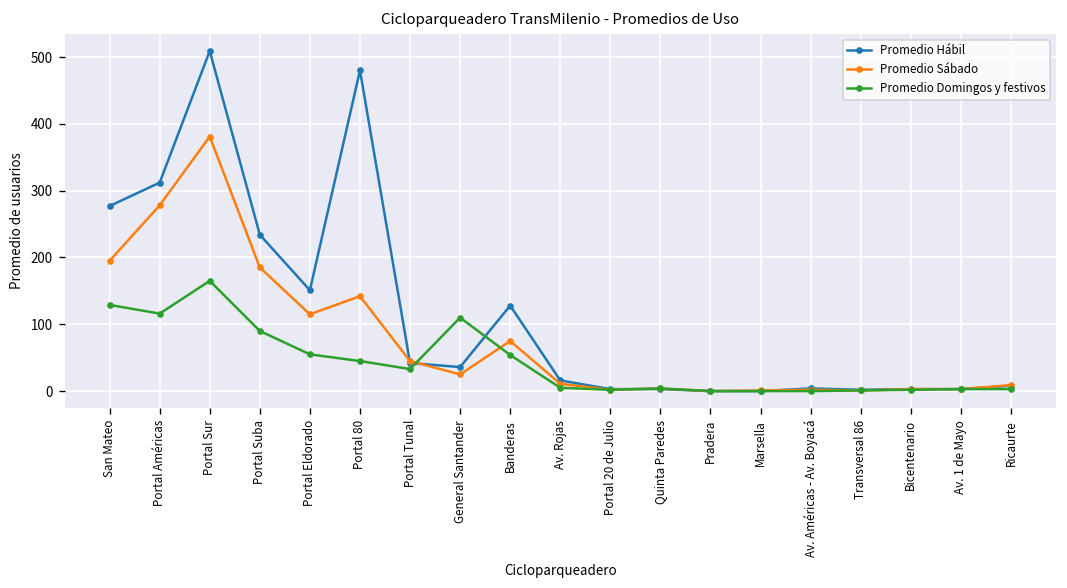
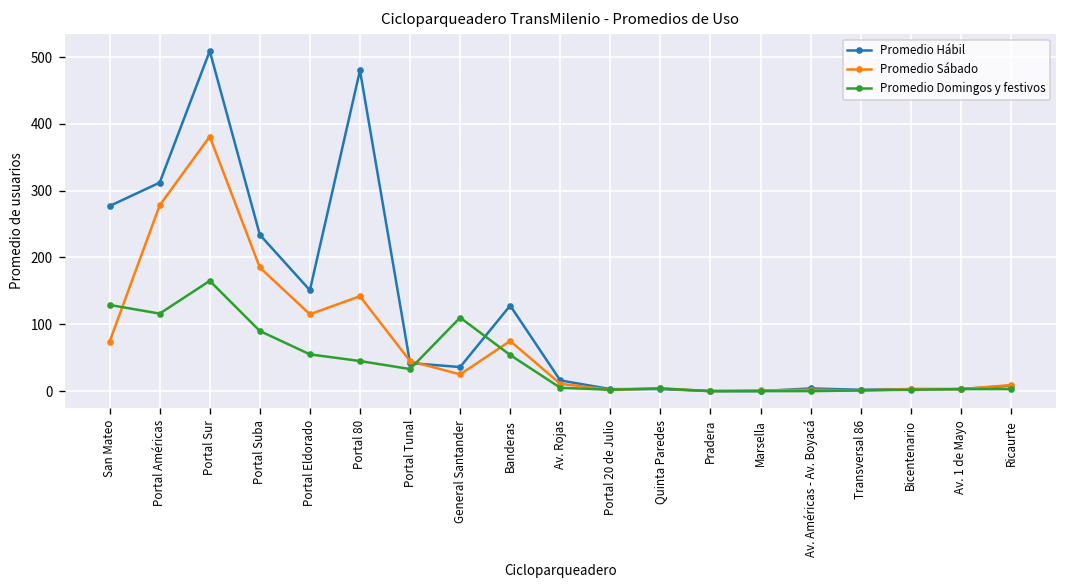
  {
    "Promedio Hábil": {
      "San Mateo": 280,
      "Portal Américas": 310,
      "Portal Sur": 510,
      "Portal Suba": 230,
      "Portal Eldorado": 150,
      "Portal 80": 480,
      "General Santander": 40,
      "Banderas": 130,
      "Av. Rojas": 20
    },
    "Promedio Sábado": {
-     "San Mateo": 200,
+     "San Mateo": 70,
      "Portal Américas": 280,
      "Portal Sur": 380,
      "Portal Suba": 190,
      "Portal Eldorado": 120,
      "Portal 80": 140,
      "General Santander": 30,
      "Banderas": 80,
      "Av. Rojas": 10
    },
    "Promedio Domingos y festivos": {
      "San Mateo": 130,
      "Portal Américas": 120,
      "Portal Sur": 170,
      "Portal Suba": 90,
      "Portal Eldorado": 60,
      "Portal 80": 50,
      "Portal Tunal": 30,
      "General Santander": 110,
      "Banderas": 50,
      "Av. Rojas": 10,
      "Ricaurte": 0
    }
  }
